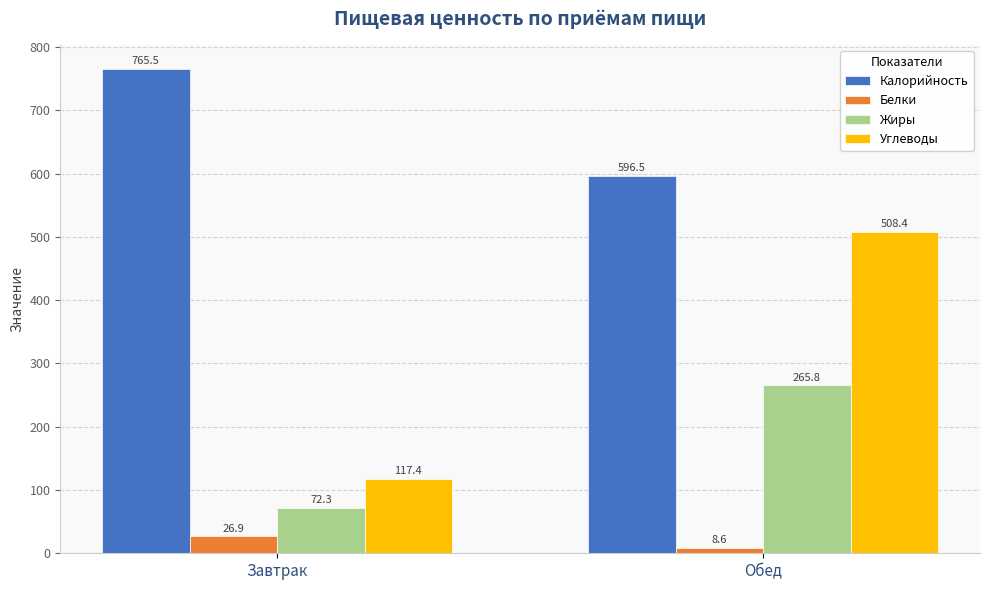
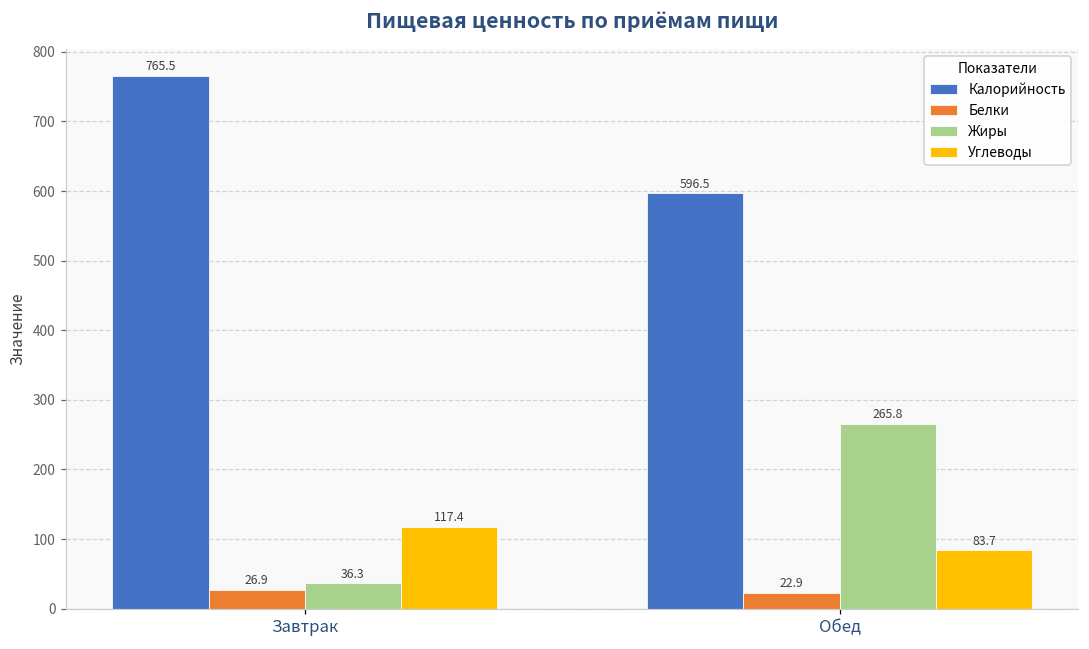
  {
    "Калорийность": {
      "Завтрак": 765.5,
      "Обед": 596.5
    },
    "Белки": {
      "Завтрак": 26.9,
-     "Обед": 8.6
+     "Обед": 22.9
    },
    "Жиры": {
-     "Завтрак": 72.3,
+     "Завтрак": 36.3,
      "Обед": 265.8
    },
    "Углеводы": {
      "Завтрак": 117.4,
-     "Обед": 508.4
+     "Обед": 83.7
    }
  }
